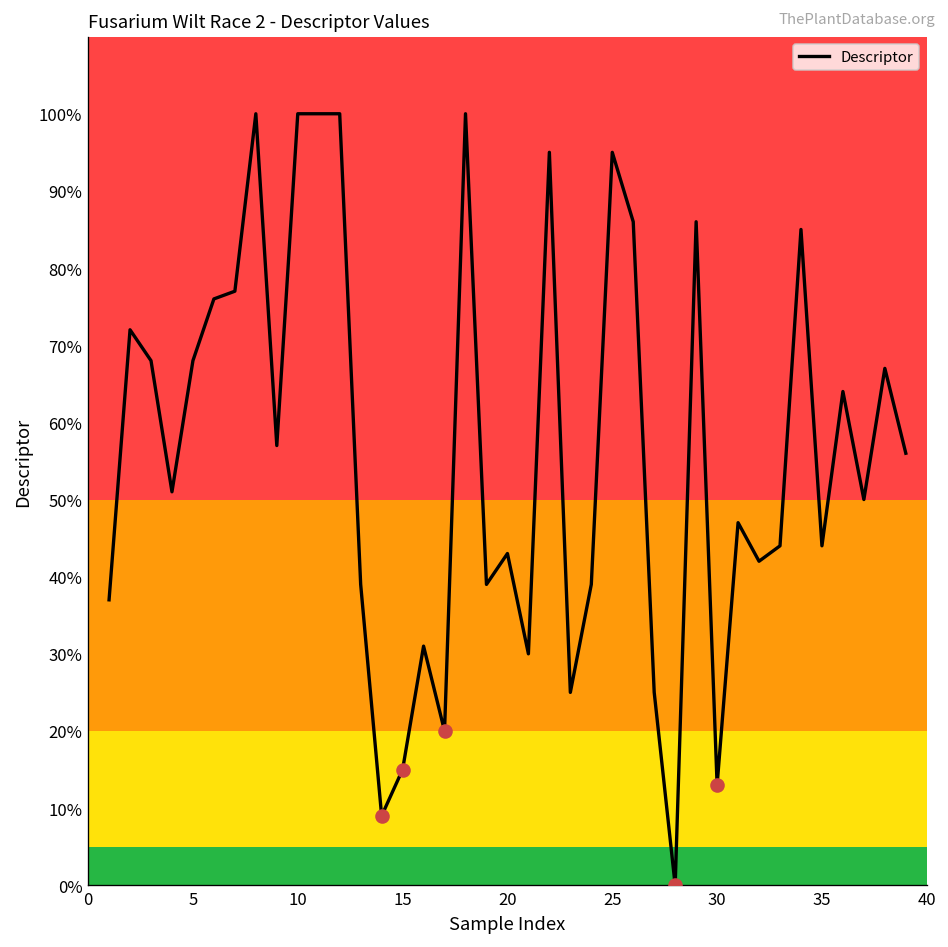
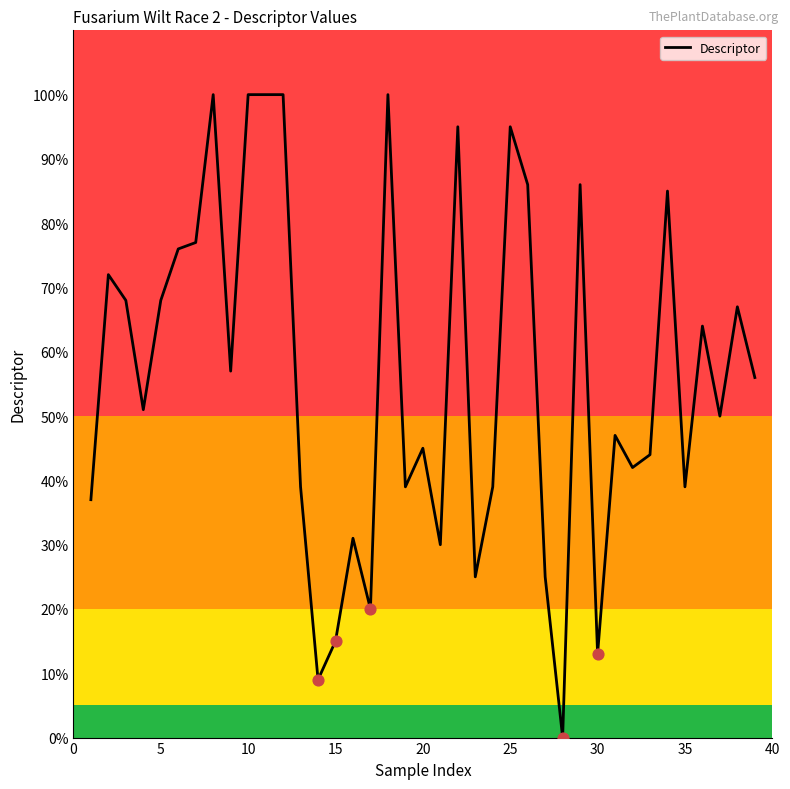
  {
    "Descriptor": {
      "5": "68%",
      "10": "100%",
-     "20": "43%",
+     "20": "45%",
      "25": "95%",
-     "35": "44%"
+     "35": "39%"
    }
  }
